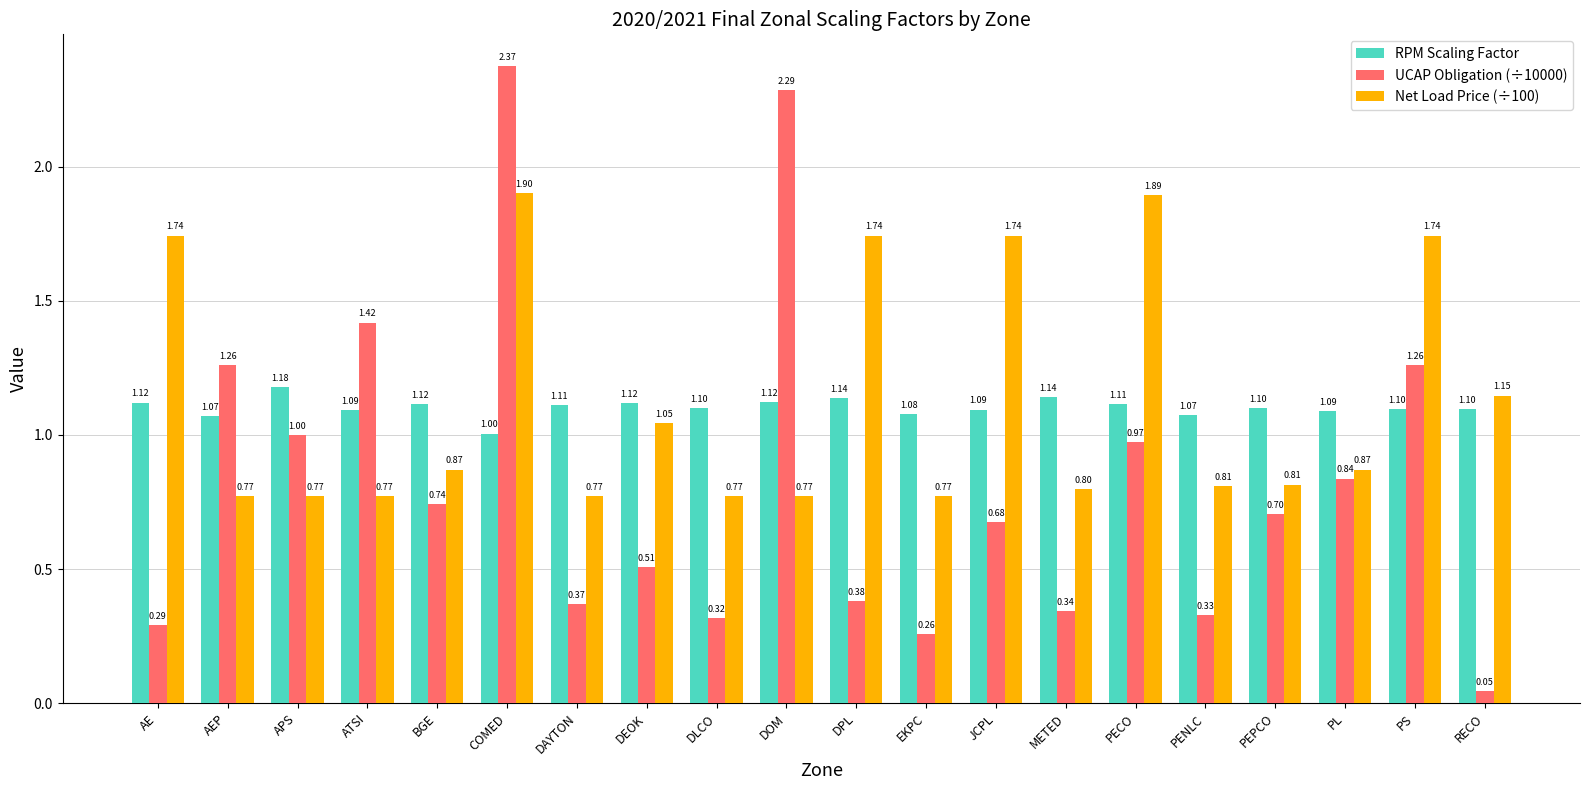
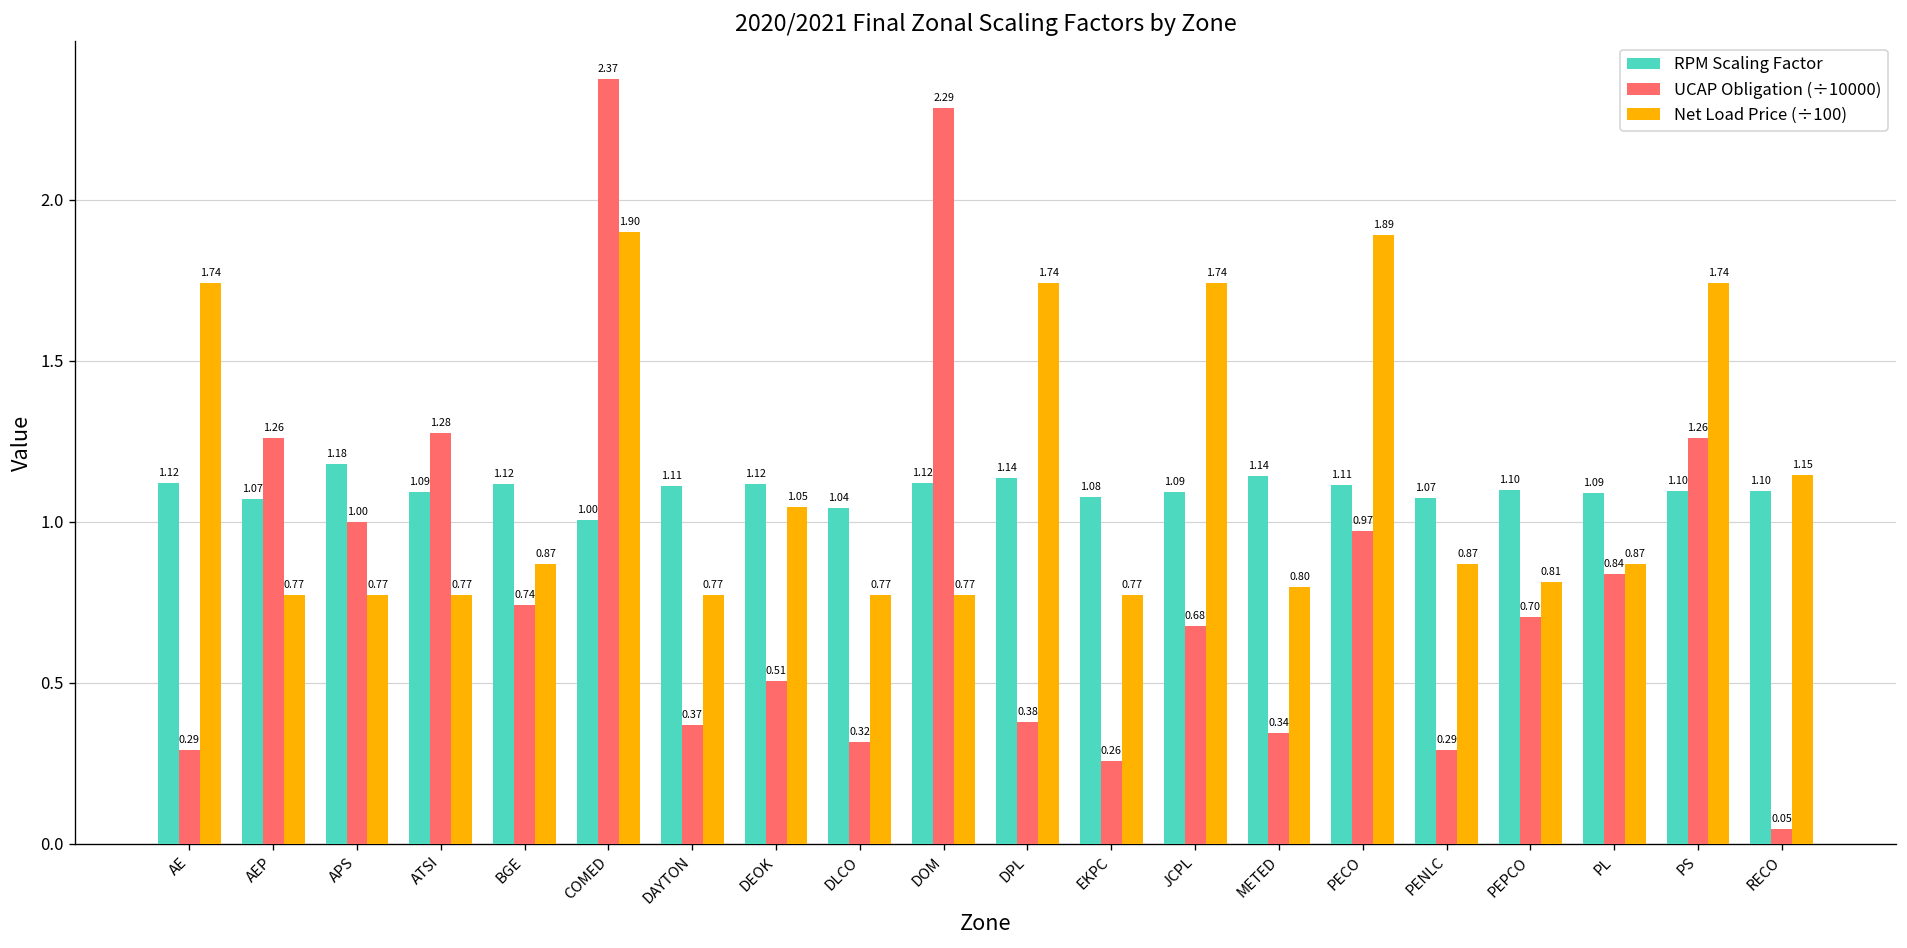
  {
    "RPM Scaling Factor": {
      "AE": 1.12,
      "AEP": 1.07,
      "APS": 1.18,
      "ATSI": 1.09,
      "BGE": 1.12,
      "COMED": 1.00,
      "DAYTON": 1.11,
      "DEOK": 1.12,
-     "DLCO": 1.10,
+     "DLCO": 1.04,
      "DOM": 1.12,
      "DPL": 1.14,
      "EKPC": 1.08,
      "JCPL": 1.09,
      "METED": 1.14,
      "PECO": 1.11,
      "PENLC": 1.07,
      "PEPCO": 1.10,
      "PL": 1.09,
      "PS": 1.10,
      "RECO": 1.10
    },
    "UCAP Obligation (÷10000)": {
      "AE": 0.29,
      "AEP": 1.26,
      "APS": 1.00,
-     "ATSI": 1.42,
+     "ATSI": 1.28,
      "BGE": 0.74,
      "COMED": 2.37,
      "DAYTON": 0.37,
      "DEOK": 0.51,
      "DLCO": 0.32,
      "DOM": 2.29,
      "DPL": 0.38,
      "EKPC": 0.26,
      "JCPL": 0.68,
      "METED": 0.34,
      "PECO": 0.97,
-     "PENLC": 0.33,
+     "PENLC": 0.29,
      "PEPCO": 0.70,
      "PL": 0.84,
      "PS": 1.26,
      "RECO": 0.05
    },
    "Net Load Price (÷100)": {
      "AE": 1.74,
      "AEP": 0.77,
      "APS": 0.77,
      "ATSI": 0.77,
      "BGE": 0.87,
      "COMED": 1.90,
      "DAYTON": 0.77,
      "DEOK": 1.05,
      "DLCO": 0.77,
      "DOM": 0.77,
      "DPL": 1.74,
      "EKPC": 0.77,
      "JCPL": 1.74,
      "METED": 0.80,
      "PECO": 1.89,
-     "PENLC": 0.81,
+     "PENLC": 0.87,
      "PEPCO": 0.81,
      "PL": 0.87,
      "PS": 1.74,
      "RECO": 1.15
    }
  }
